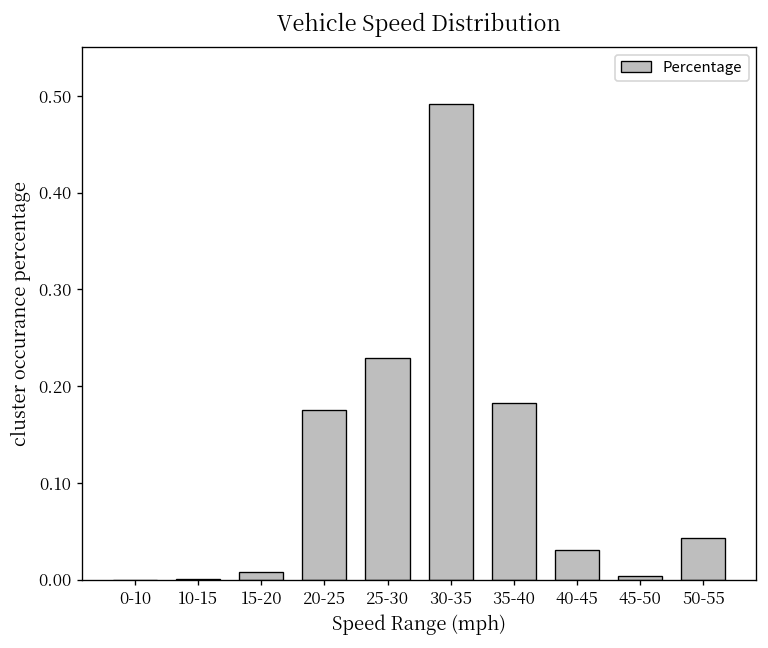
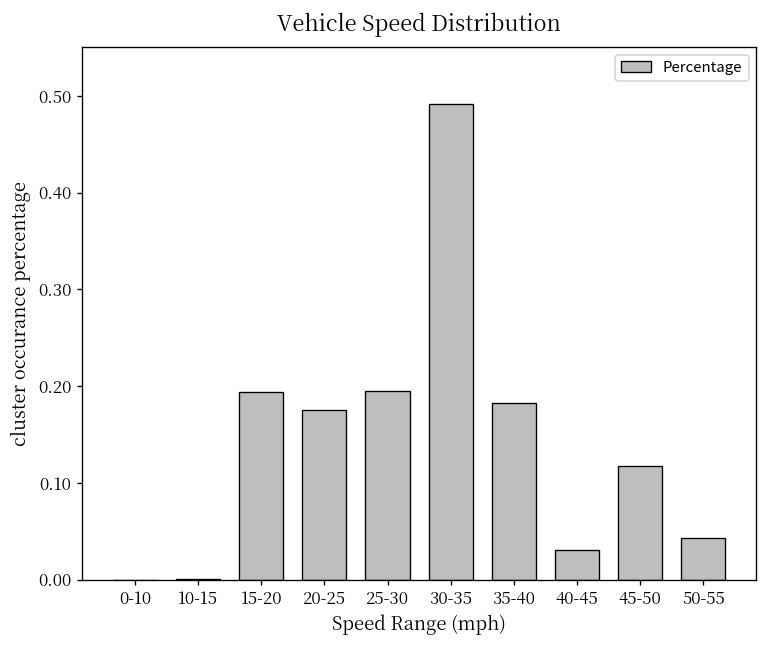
  {
-   "15-20": 0.01,
+   "15-20": 0.19,
    "20-25": 0.18,
-   "25-30": 0.23,
+   "25-30": 0.19,
    "30-35": 0.49,
    "35-40": 0.18,
    "40-45": 0.03,
-   "45-50": 0.00,
+   "45-50": 0.12,
    "50-55": 0.04
  }
